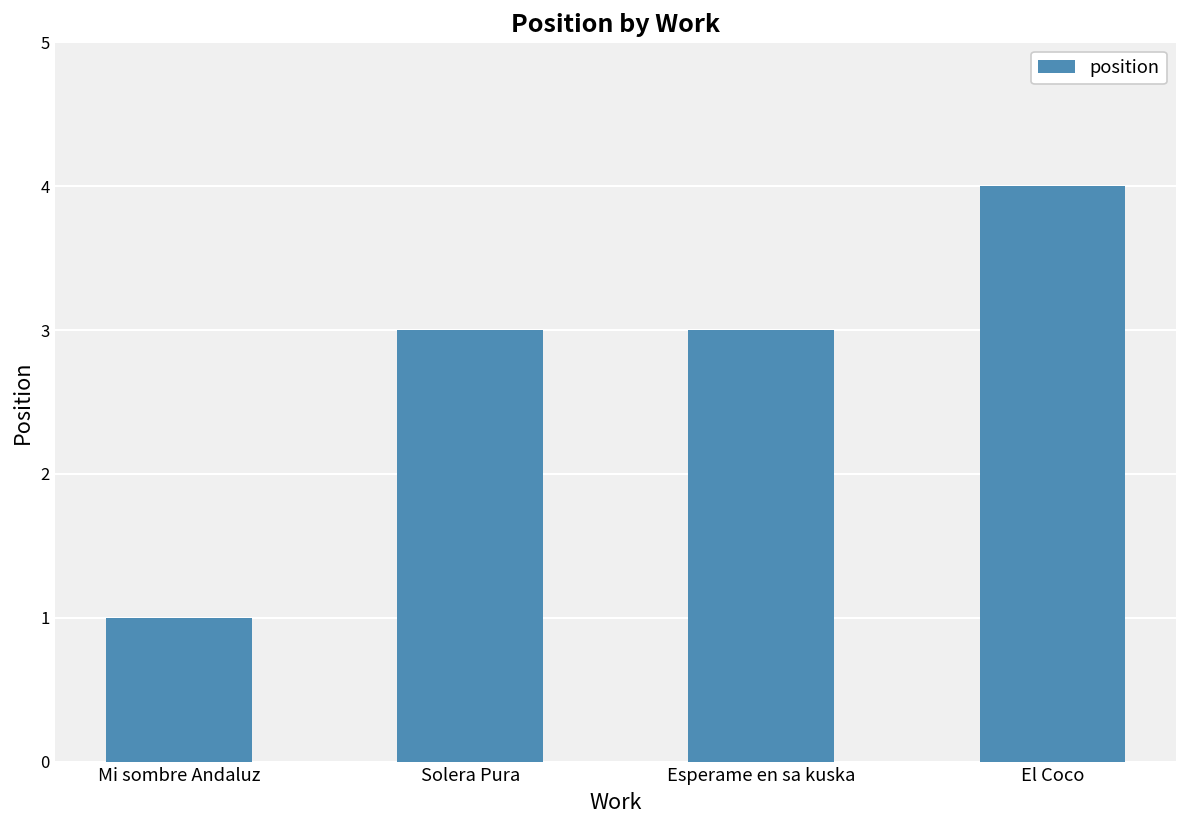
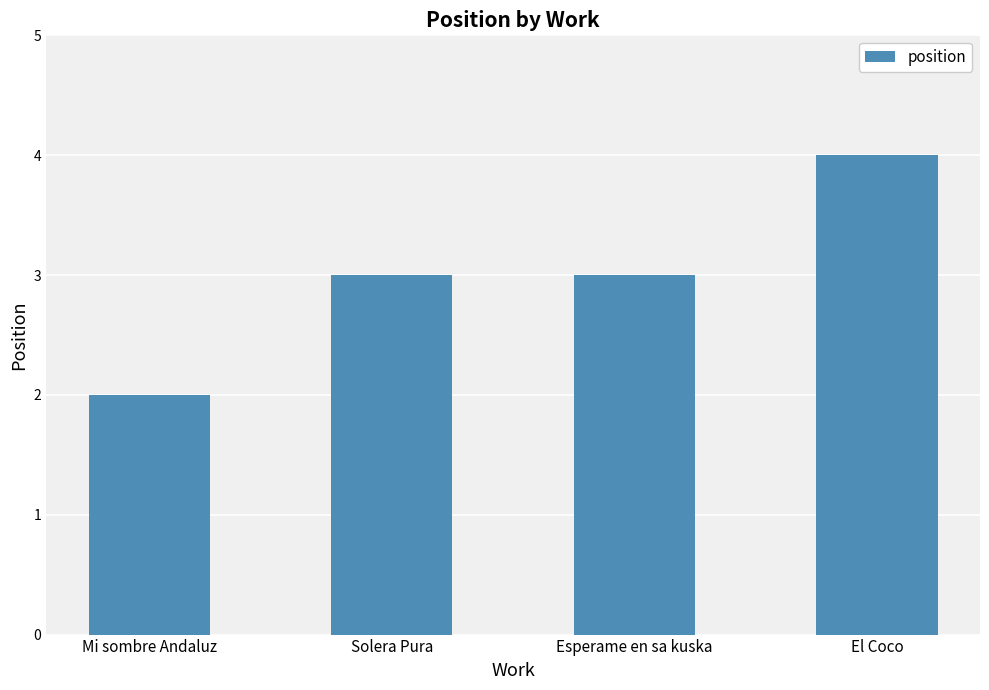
  {
-   "Mi sombre Andaluz": 1,
+   "Mi sombre Andaluz": 2,
    "Solera Pura": 3,
    "Esperame en sa kuska": 3,
    "El Coco": 4
  }
